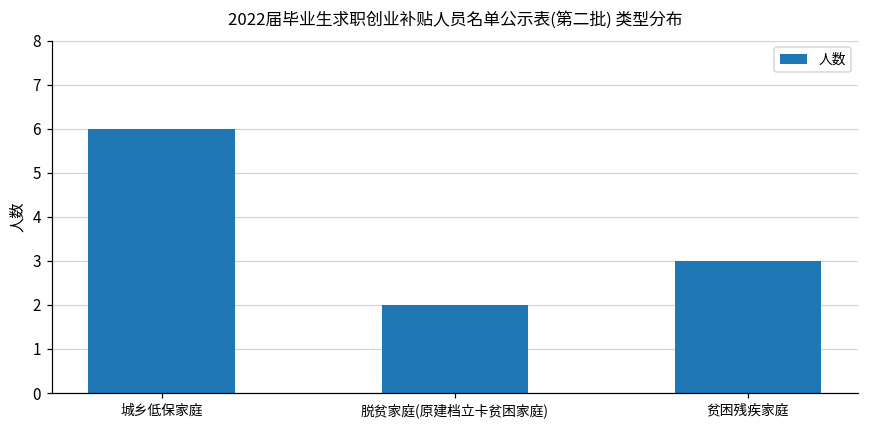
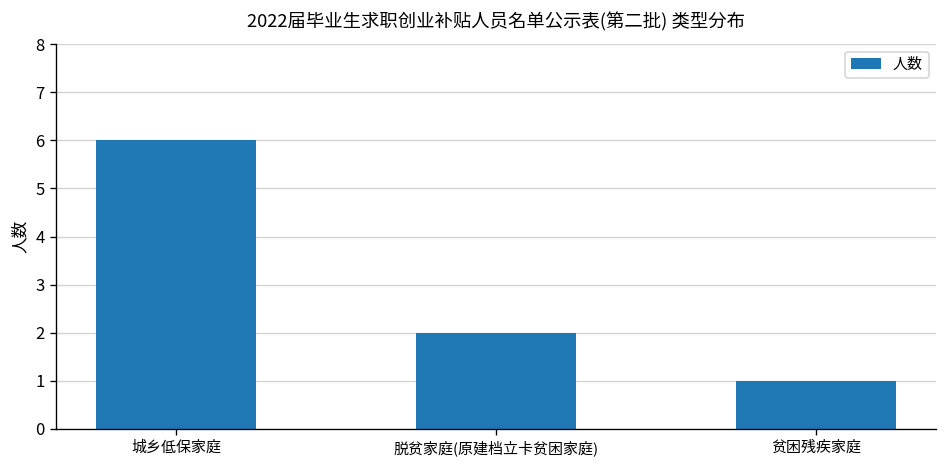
  {
    "城乡低保家庭": 6,
    "脱贫家庭(原建档立卡贫困家庭)": 2,
-   "贫困残疾家庭": 3
+   "贫困残疾家庭": 1
  }
